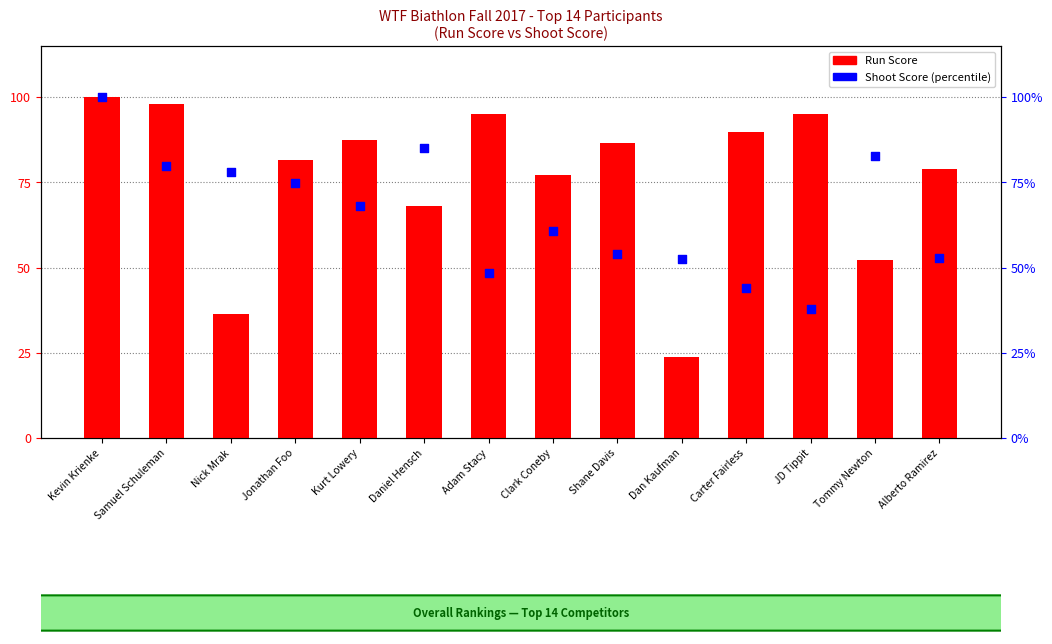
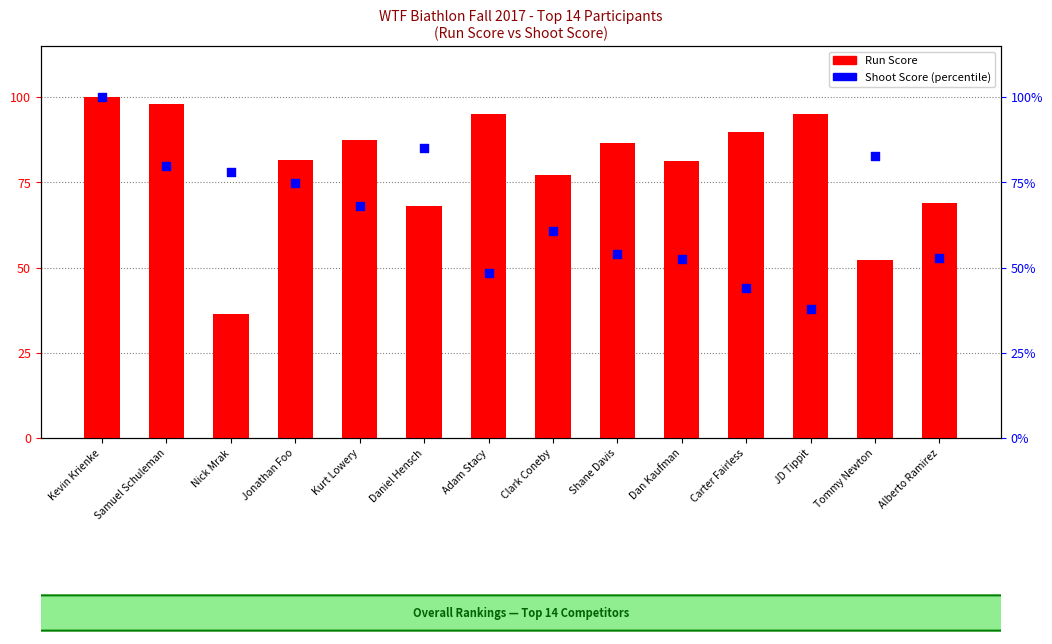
  {
    "Run Score": {
      "Kevin Krienke": 100,
      "Samuel Schuleman": 98,
      "Nick Mrak": 36,
      "Jonathan Foo": 82,
      "Kurt Lowery": 87,
      "Daniel Hensch": 68,
      "Adam Stacy": 95,
      "Clark Coneby": 77,
      "Shane Davis": 87,
-     "Dan Kaufman": 24,
+     "Dan Kaufman": 81,
      "Carter Fairless": 90,
      "JD Tippit": 95,
      "Tommy Newton": 52,
-     "Alberto Ramirez": 79
+     "Alberto Ramirez": 69
    }
  }
